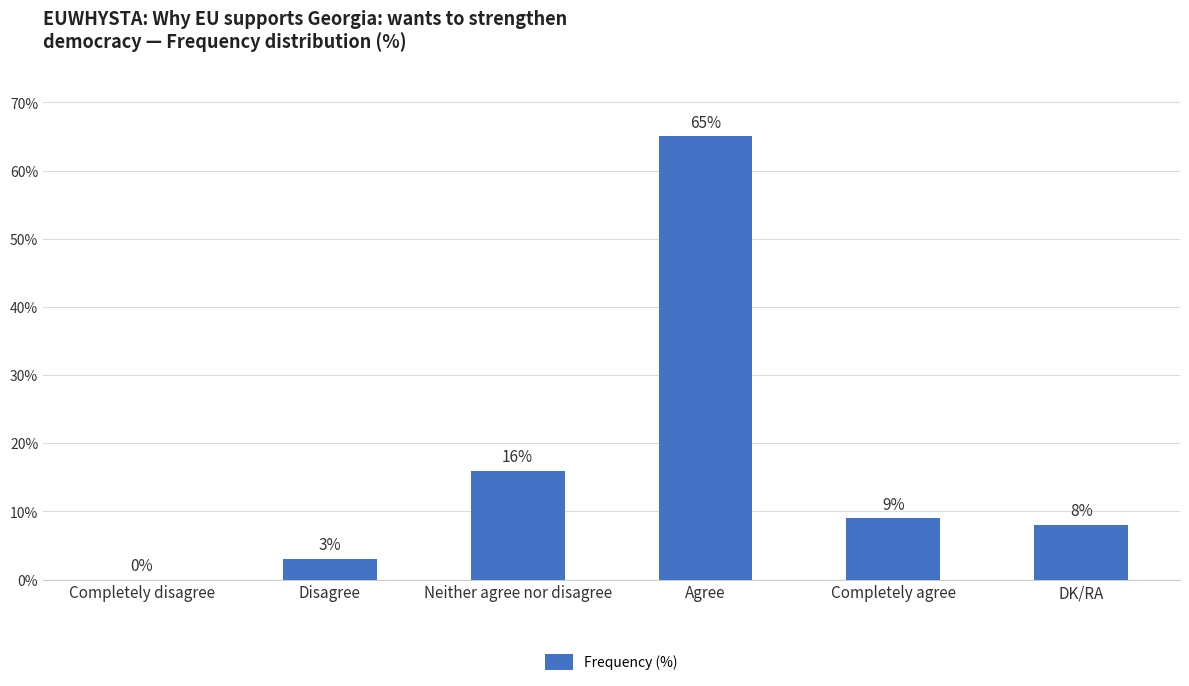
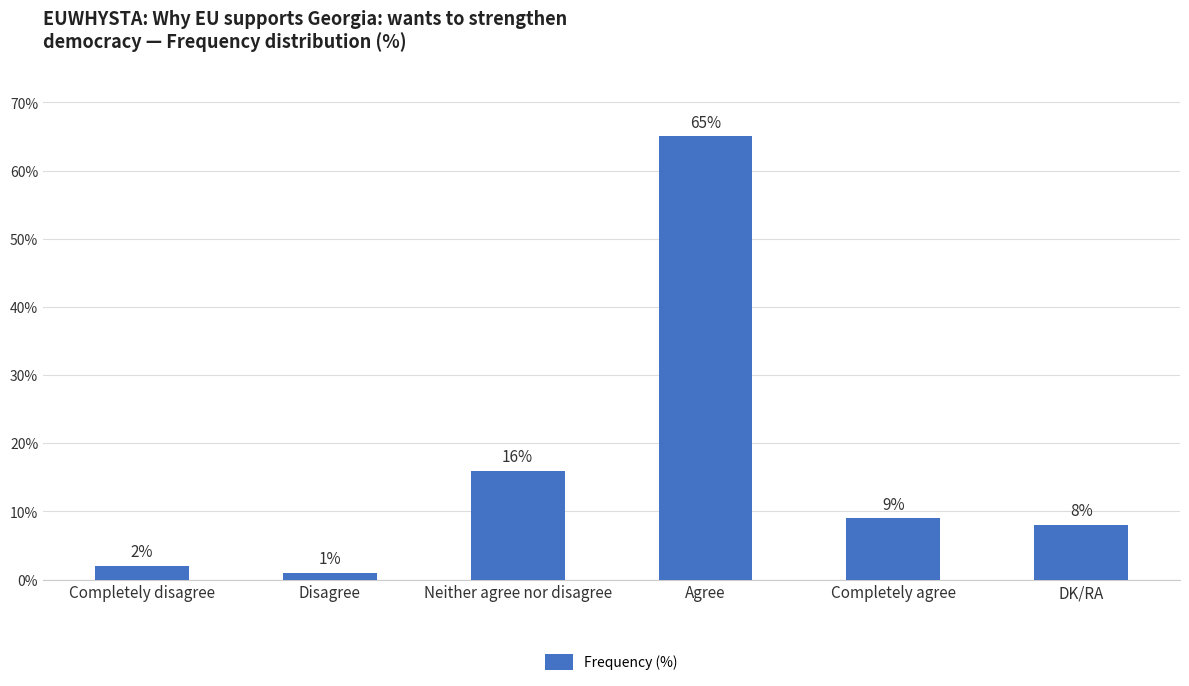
  {
-   "Completely disagree": "0%",
-   "Disagree": "3%",
+   "Completely disagree": "2%",
+   "Disagree": "1%",
    "Neither agree nor disagree": "16%",
    "Agree": "65%",
    "Completely agree": "9%",
    "DK/RA": "8%"
  }
